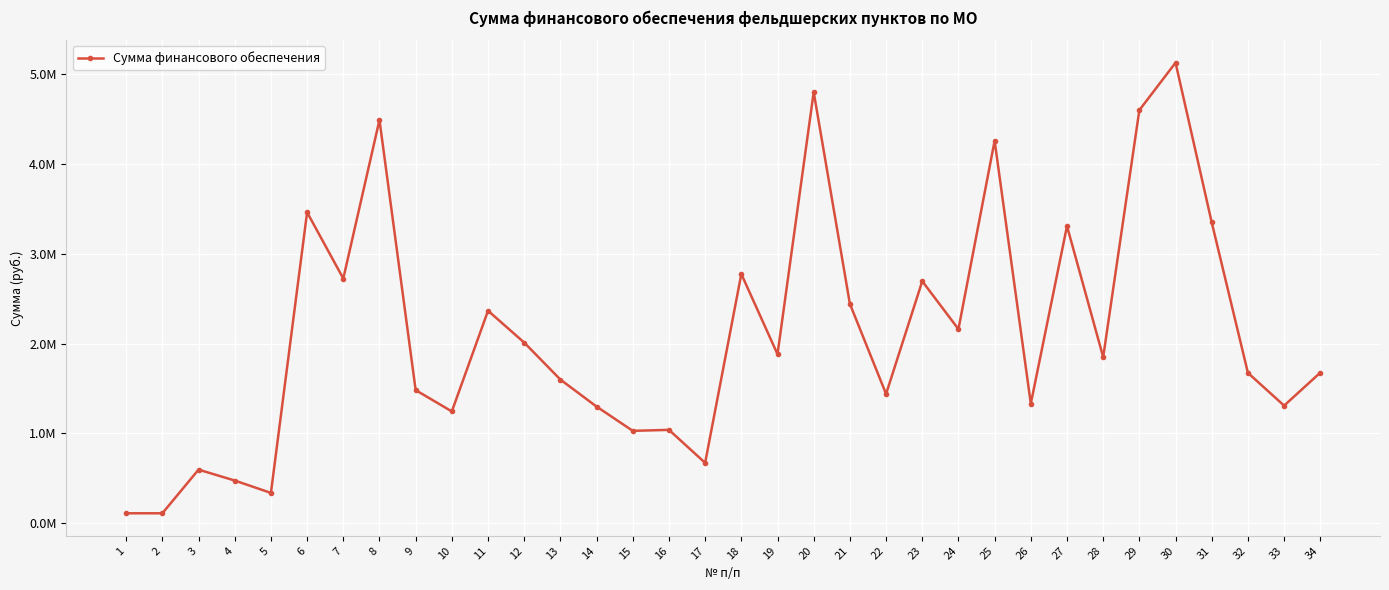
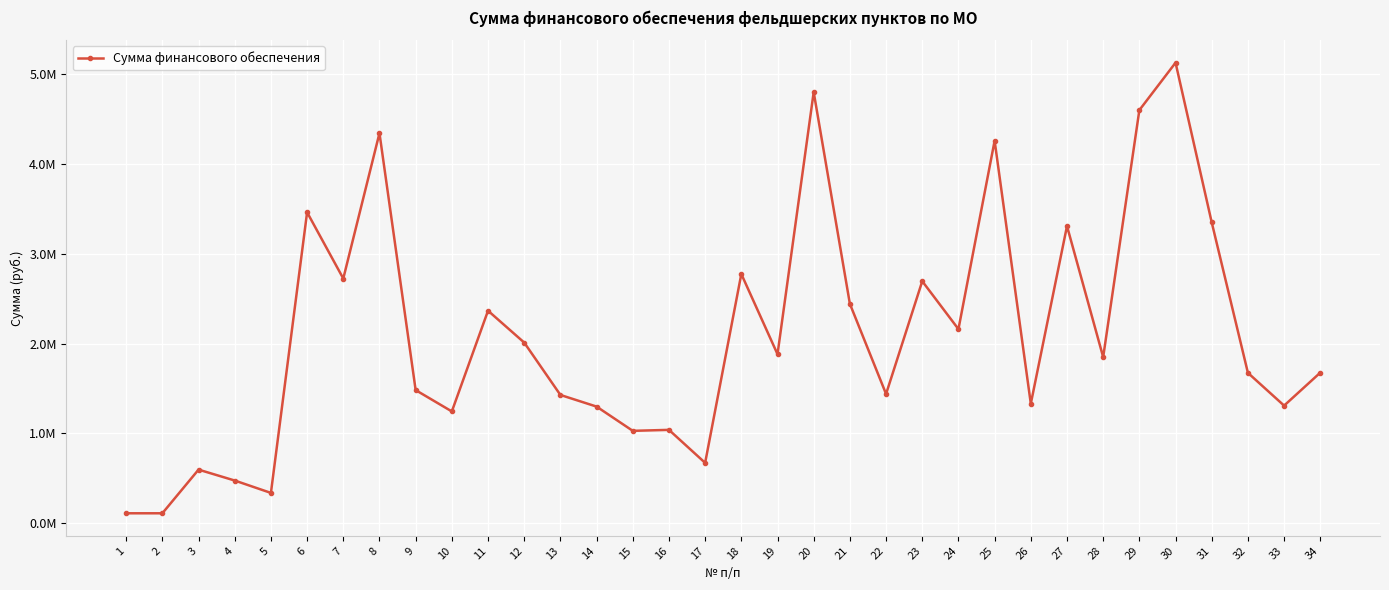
  {
    "1": 100000,
    "2": 100000,
    "3": 600000,
    "4": 500000,
    "5": 300000,
    "6": 3500000,
    "7": 2700000,
-   "8": 4500000,
+   "8": 4300000,
    "9": 1500000,
    "10": 1200000,
    "11": 2400000,
    "12": 2000000,
-   "13": 1600000,
+   "13": 1400000,
    "14": 1300000,
    "15": 1000000,
    "16": 1000000,
    "17": 700000,
    "18": 2800000,
    "19": 1900000,
    "20": 4800000,
    "21": 2400000,
    "22": 1400000,
    "23": 2700000,
    "24": 2200000,
    "25": 4300000,
    "26": 1300000,
    "27": 3300000,
    "28": 1800000,
    "29": 4600000,
    "30": 5100000,
    "31": 3400000,
    "32": 1700000,
    "33": 1300000,
    "34": 1700000
  }
